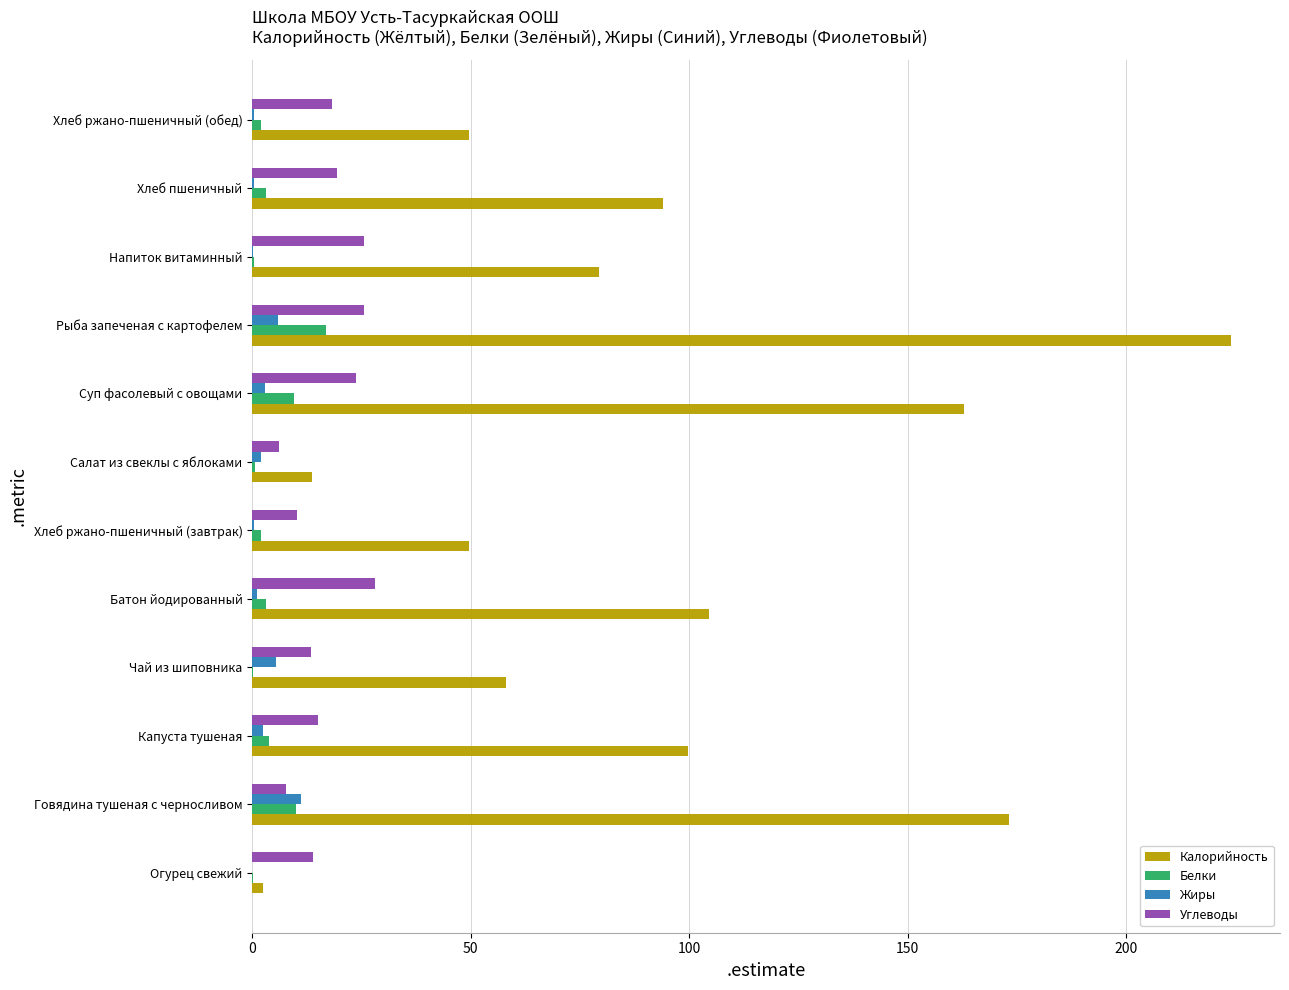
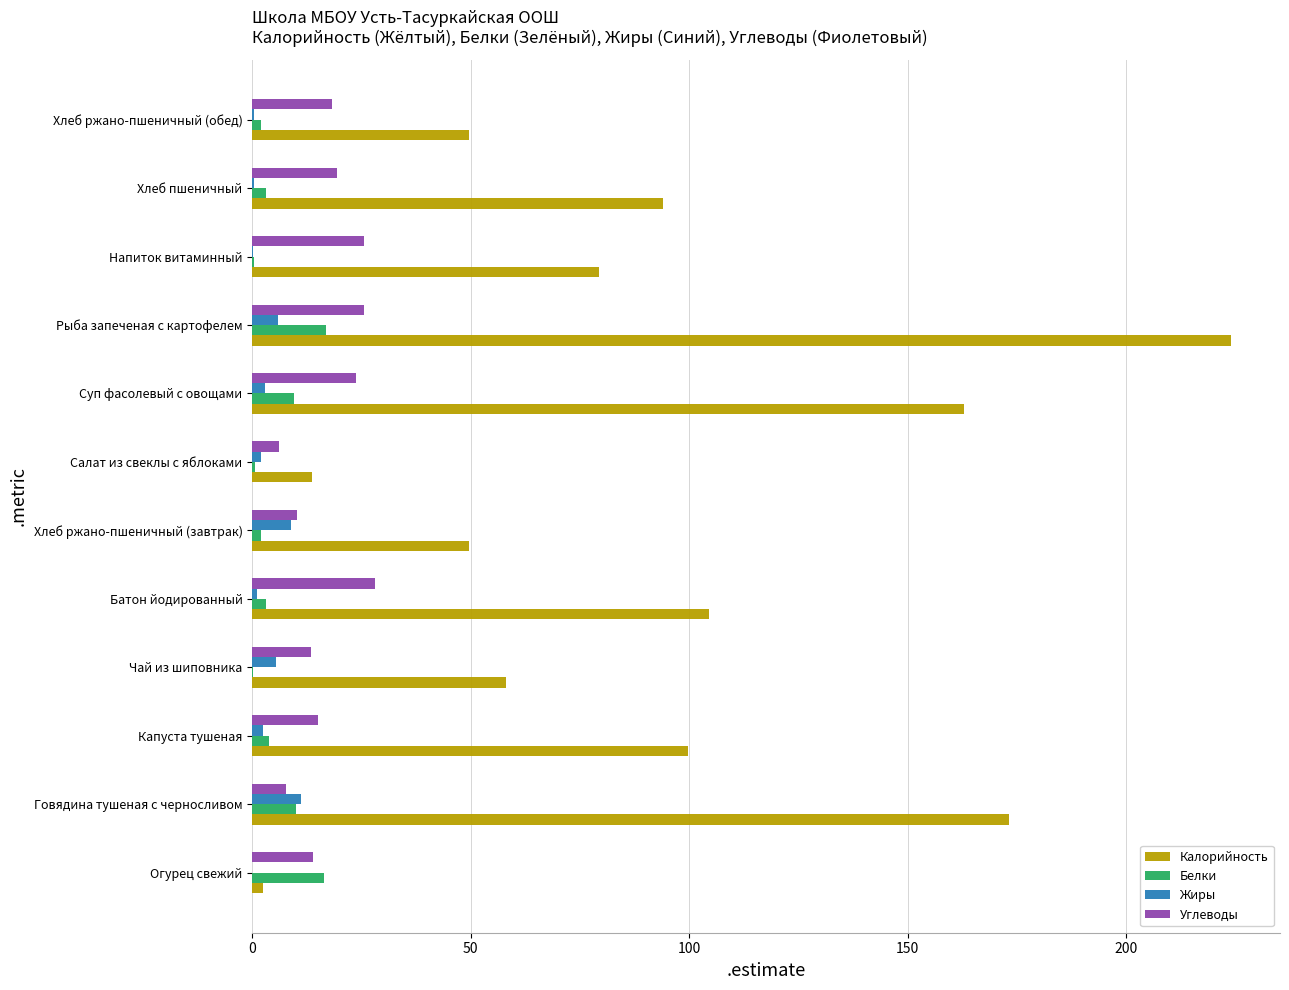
  {
    "Калорийность": {
      "Хлеб ржано-пшеничный (обед)": 50,
      "Хлеб пшеничный": 94,
      "Напиток витаминный": 79,
      "Рыба запеченая с картофелем": 224,
      "Суп фасолевый с овощами": 163,
      "Салат из свеклы с яблоками": 14,
      "Хлеб ржано-пшеничный (завтрак)": 50,
      "Батон йодированный": 104,
      "Чай из шиповника": 58,
      "Капуста тушеная": 100,
      "Говядина тушеная с черносливом": 173,
      "Огурец свежий": 2
    },
    "Белки": {
      "Хлеб ржано-пшеничный (обед)": 2,
      "Хлеб пшеничный": 3,
      "Рыба запеченая с картофелем": 17,
      "Суп фасолевый с овощами": 9,
      "Салат из свеклы с яблоками": 1,
      "Хлеб ржано-пшеничный (завтрак)": 2,
      "Батон йодированный": 3,
      "Капуста тушеная": 4,
      "Говядина тушеная с черносливом": 10,
-     "Огурец свежий": 0
+     "Огурец свежий": 16
    },
    "Жиры": {
      "Рыба запеченая с картофелем": 6,
      "Суп фасолевый с овощами": 3,
      "Салат из свеклы с яблоками": 2,
-     "Хлеб ржано-пшеничный (завтрак)": 0,
+     "Хлеб ржано-пшеничный (завтрак)": 9,
      "Батон йодированный": 1,
      "Чай из шиповника": 5,
      "Капуста тушеная": 2,
      "Говядина тушеная с черносливом": 11
    },
    "Углеводы": {
      "Хлеб ржано-пшеничный (обед)": 18,
      "Хлеб пшеничный": 19,
      "Напиток витаминный": 26,
      "Рыба запеченая с картофелем": 26,
      "Суп фасолевый с овощами": 24,
      "Салат из свеклы с яблоками": 6,
      "Хлеб ржано-пшеничный (завтрак)": 10,
      "Батон йодированный": 28,
      "Чай из шиповника": 13,
      "Капуста тушеная": 15,
      "Говядина тушеная с черносливом": 8,
      "Огурец свежий": 14
    }
  }
